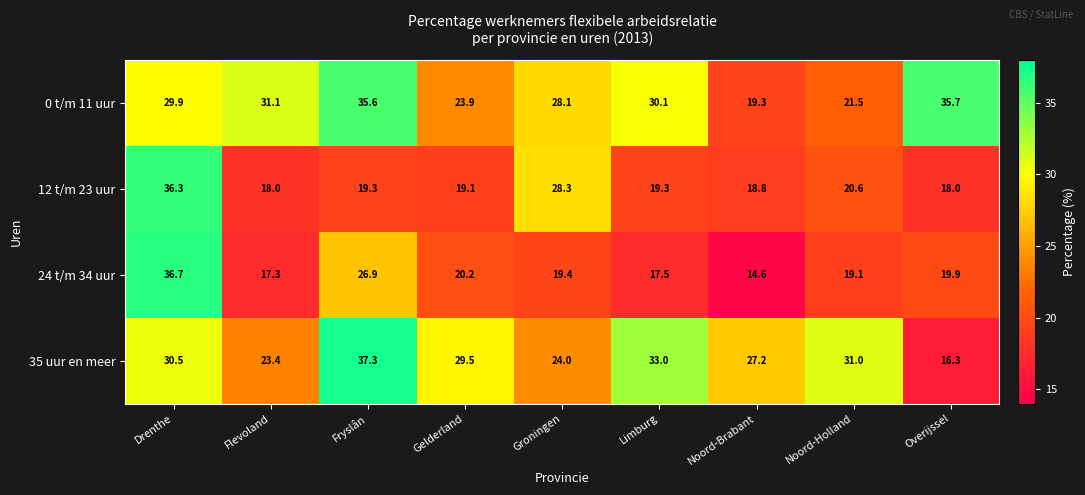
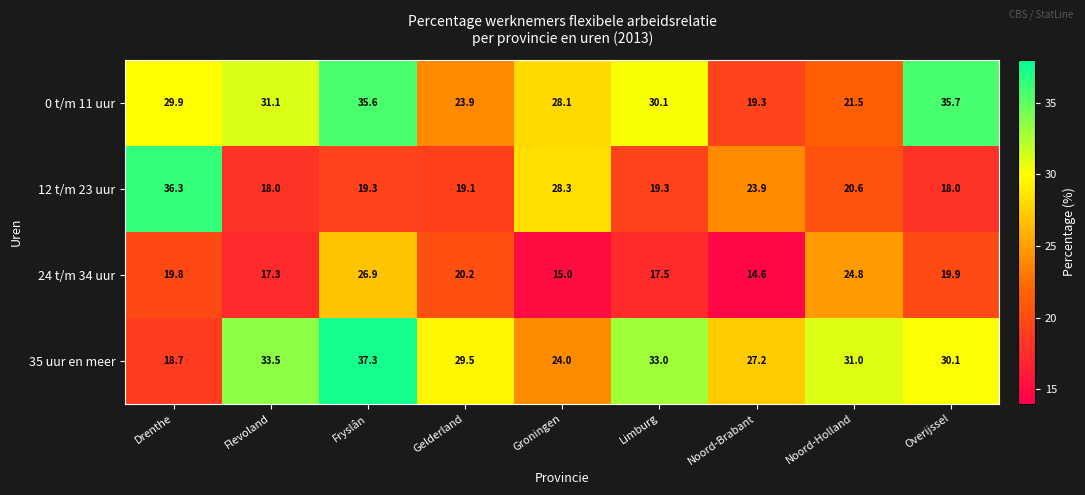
  {
    "0 t/m 11 uur": {
      "Drenthe": 29.9,
      "Flevoland": 31.1,
      "Fryslân": 35.6,
      "Gelderland": 23.9,
      "Groningen": 28.1,
      "Limburg": 30.1,
      "Noord-Brabant": 19.3,
      "Noord-Holland": 21.5,
      "Overijssel": 35.7
    },
    "12 t/m 23 uur": {
      "Drenthe": 36.3,
      "Flevoland": 18.0,
      "Fryslân": 19.3,
      "Gelderland": 19.1,
      "Groningen": 28.3,
      "Limburg": 19.3,
-     "Noord-Brabant": 18.8,
+     "Noord-Brabant": 23.9,
      "Noord-Holland": 20.6,
      "Overijssel": 18.0
    },
    "24 t/m 34 uur": {
-     "Drenthe": 36.7,
+     "Drenthe": 19.8,
      "Flevoland": 17.3,
      "Fryslân": 26.9,
      "Gelderland": 20.2,
-     "Groningen": 19.4,
+     "Groningen": 15.0,
      "Limburg": 17.5,
      "Noord-Brabant": 14.6,
-     "Noord-Holland": 19.1,
+     "Noord-Holland": 24.8,
      "Overijssel": 19.9
    },
    "35 uur en meer": {
-     "Drenthe": 30.5,
-     "Flevoland": 23.4,
+     "Drenthe": 18.7,
+     "Flevoland": 33.5,
      "Fryslân": 37.3,
      "Gelderland": 29.5,
      "Groningen": 24.0,
      "Limburg": 33.0,
      "Noord-Brabant": 27.2,
      "Noord-Holland": 31.0,
-     "Overijssel": 16.3
+     "Overijssel": 30.1
    }
  }
